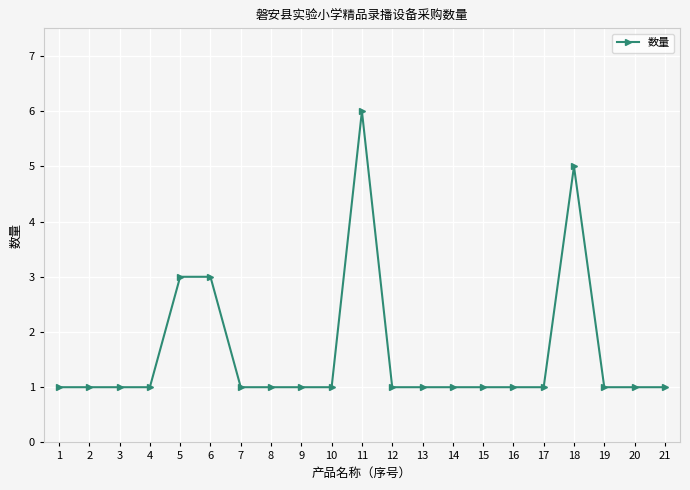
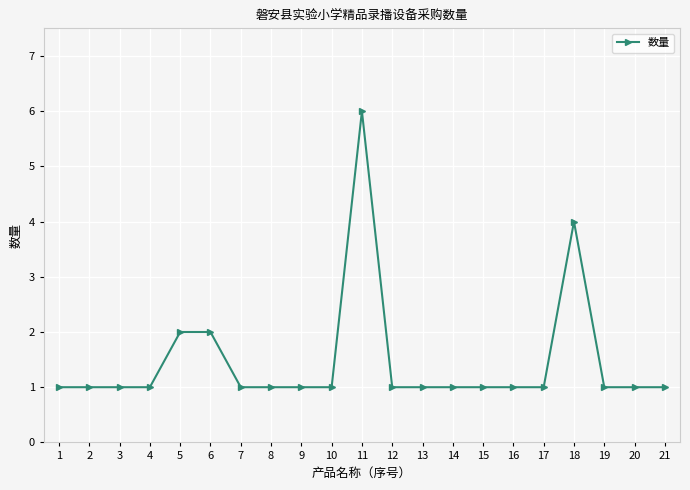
  {
    "1": 1,
    "2": 1,
    "3": 1,
    "4": 1,
-   "5": 3,
-   "6": 3,
+   "5": 2,
+   "6": 2,
    "7": 1,
    "8": 1,
    "9": 1,
    "10": 1,
    "11": 6,
    "12": 1,
    "13": 1,
    "14": 1,
    "15": 1,
    "16": 1,
    "17": 1,
-   "18": 5,
+   "18": 4,
    "19": 1,
    "20": 1,
    "21": 1
  }
